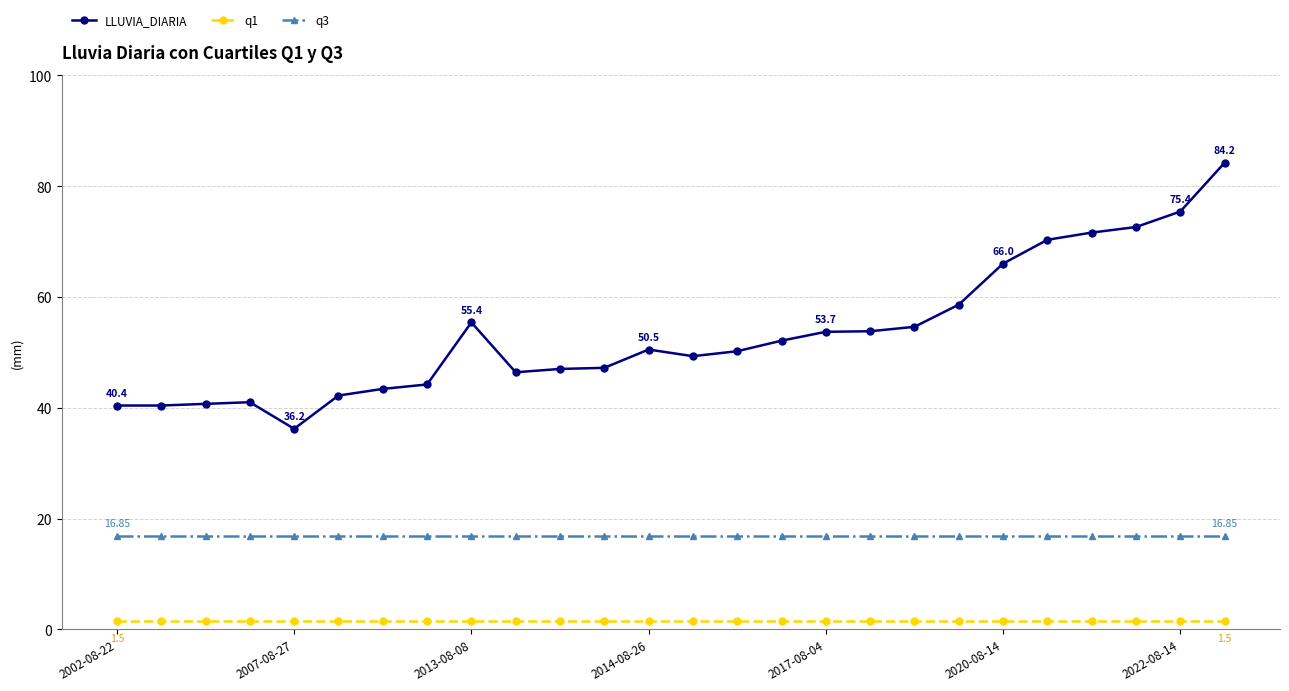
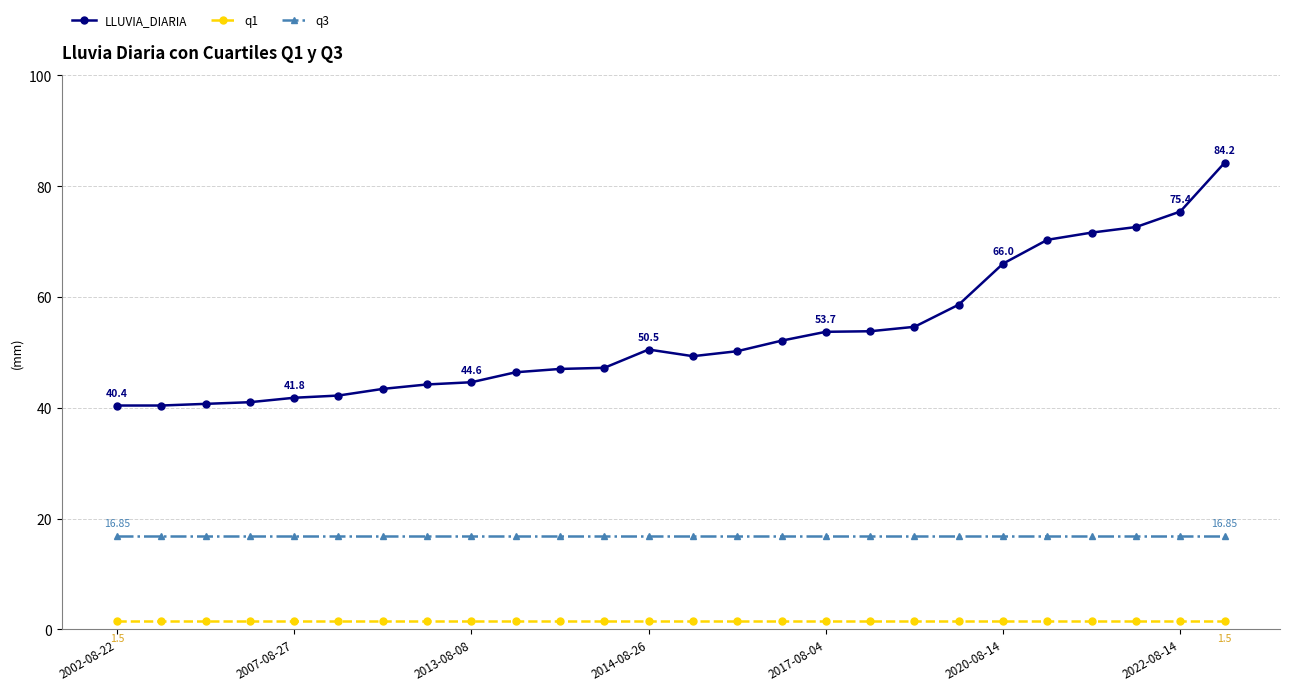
  {
    "LLUVIA_DIARIA": {
      "2002-08-22": 40.4,
-     "2007-08-27": 36.2,
-     "2013-08-08": 55.4,
+     "2007-08-27": 41.8,
+     "2013-08-08": 44.6,
      "2014-08-26": 50.5,
      "2017-08-04": 53.7,
      "2020-08-14": 66.0,
      "2022-08-14": 75.4
    },
    "q1": {
      "2002-08-22": 1.5
    },
    "q3": {
      "2002-08-22": 16.85
    }
  }
